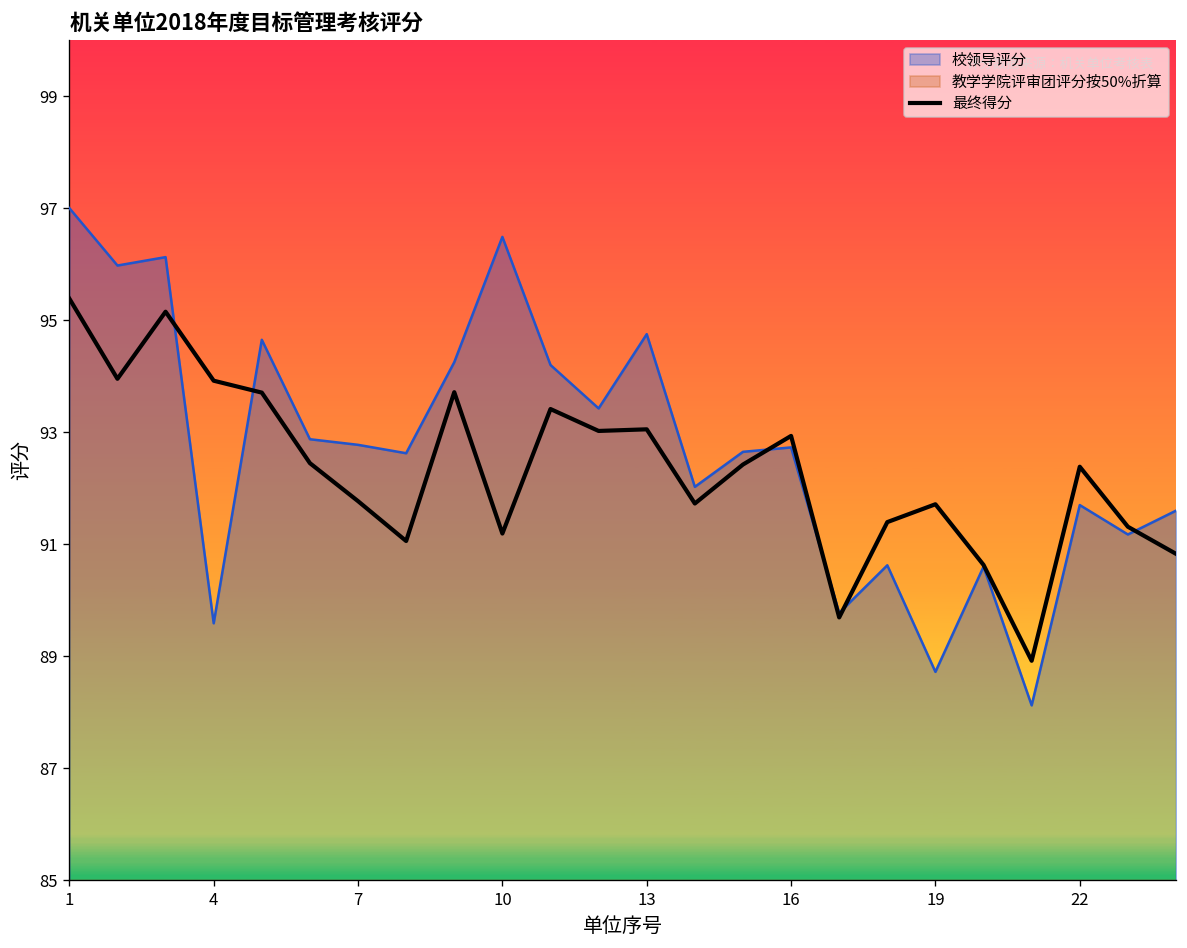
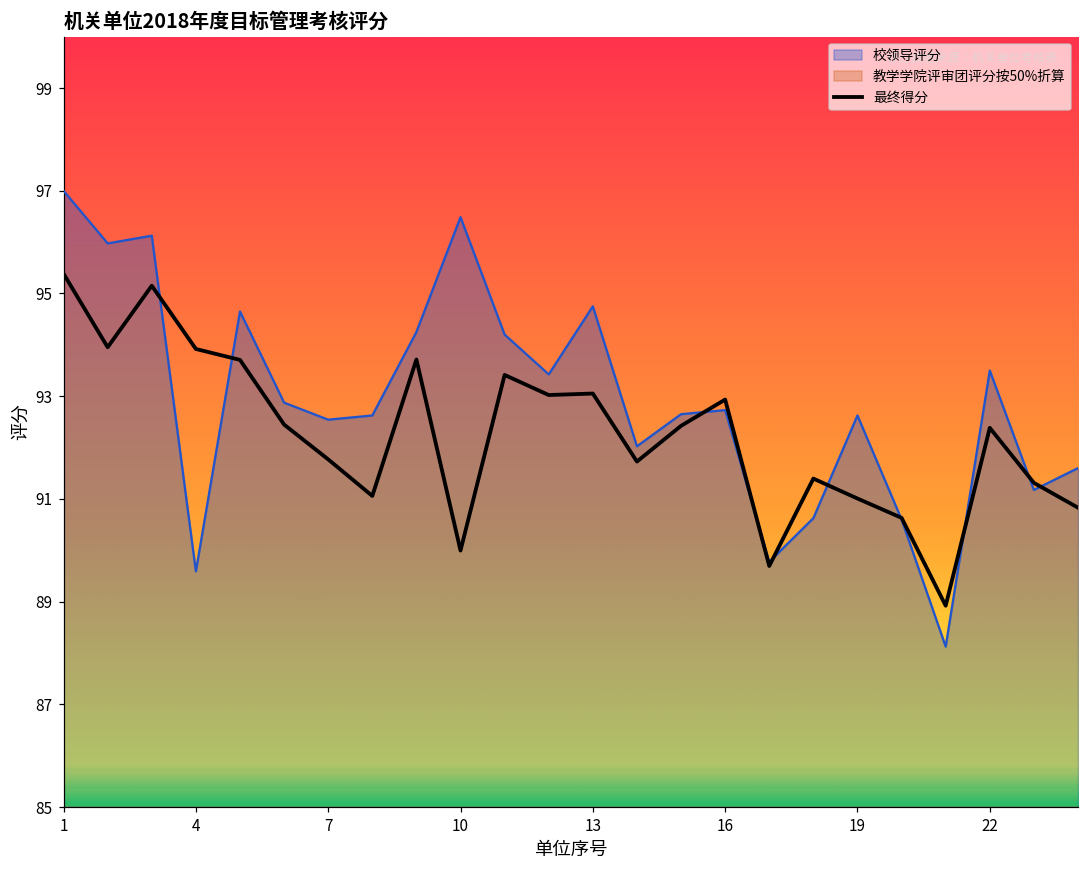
  {
    "校领导评分": {
      "1": 97.0,
      "4": 89.6,
-     "7": 92.8,
+     "7": 92.5,
      "10": 96.5,
      "13": 94.8,
      "16": 92.7,
-     "19": 88.7,
-     "22": 91.7
+     "19": 92.6,
+     "22": 93.5
    },
    "最终得分": {
      "1": 95.4,
      "4": 93.9,
      "7": 91.8,
-     "10": 91.2,
+     "10": 90.0,
      "13": 93.1,
      "16": 92.9,
-     "19": 91.7,
+     "19": 91.0,
      "22": 92.4
    }
  }
